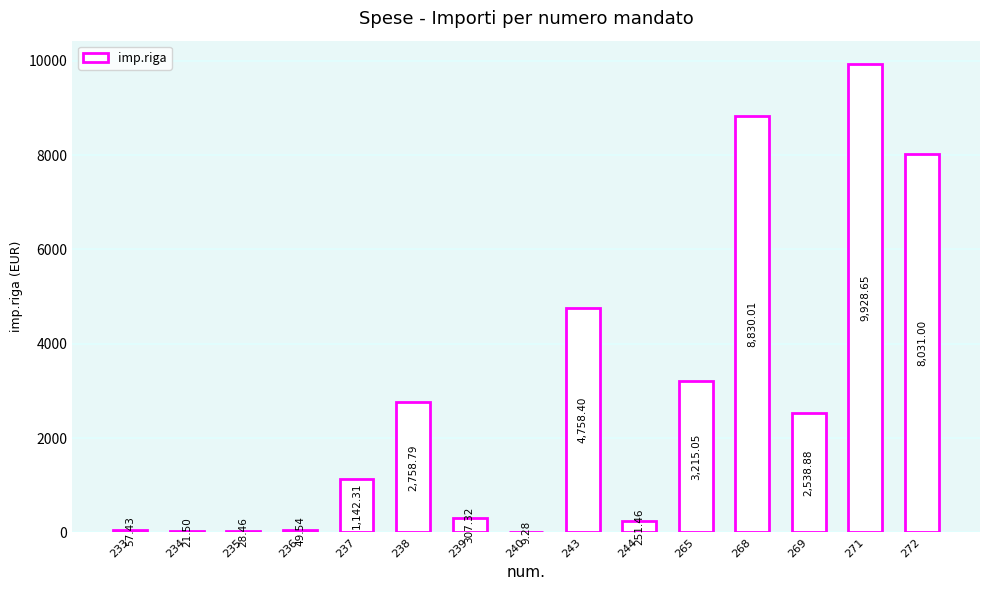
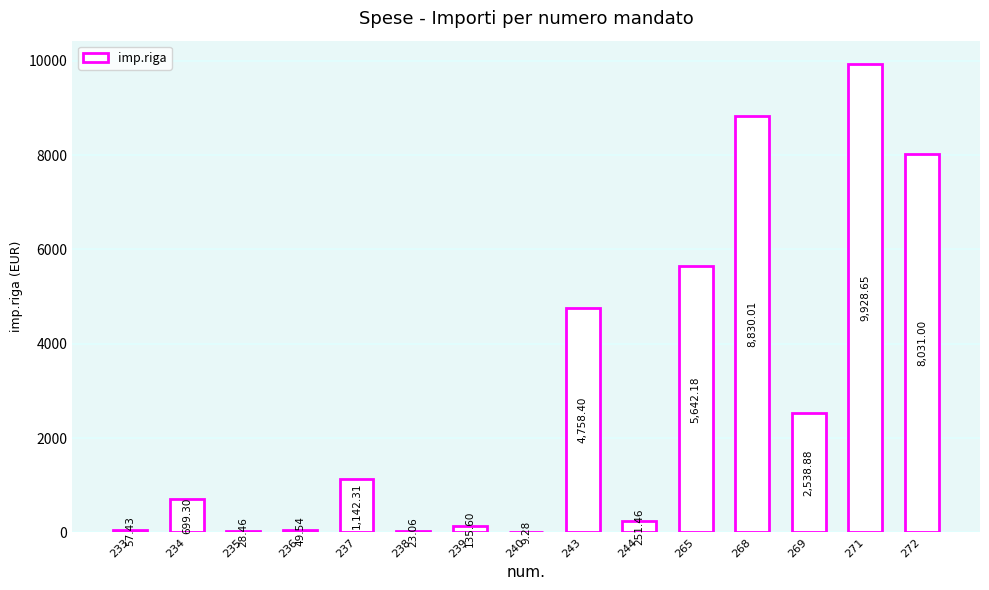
  {
    "233": "57.43",
-   "234": "21.50",
+   "234": "699.30",
    "235": "28.46",
    "236": "49.54",
    "237": "1,142.31",
-   "238": "2,758.79",
-   "239": "307.32",
+   "238": "23.06",
+   "239": "135.60",
    "240": "9.28",
    "243": "4,758.40",
    "244": "251.46",
-   "265": "3,215.05",
+   "265": "5,642.18",
    "268": "8,830.01",
    "269": "2,538.88",
    "271": "9,928.65",
    "272": "8,031.00"
  }
